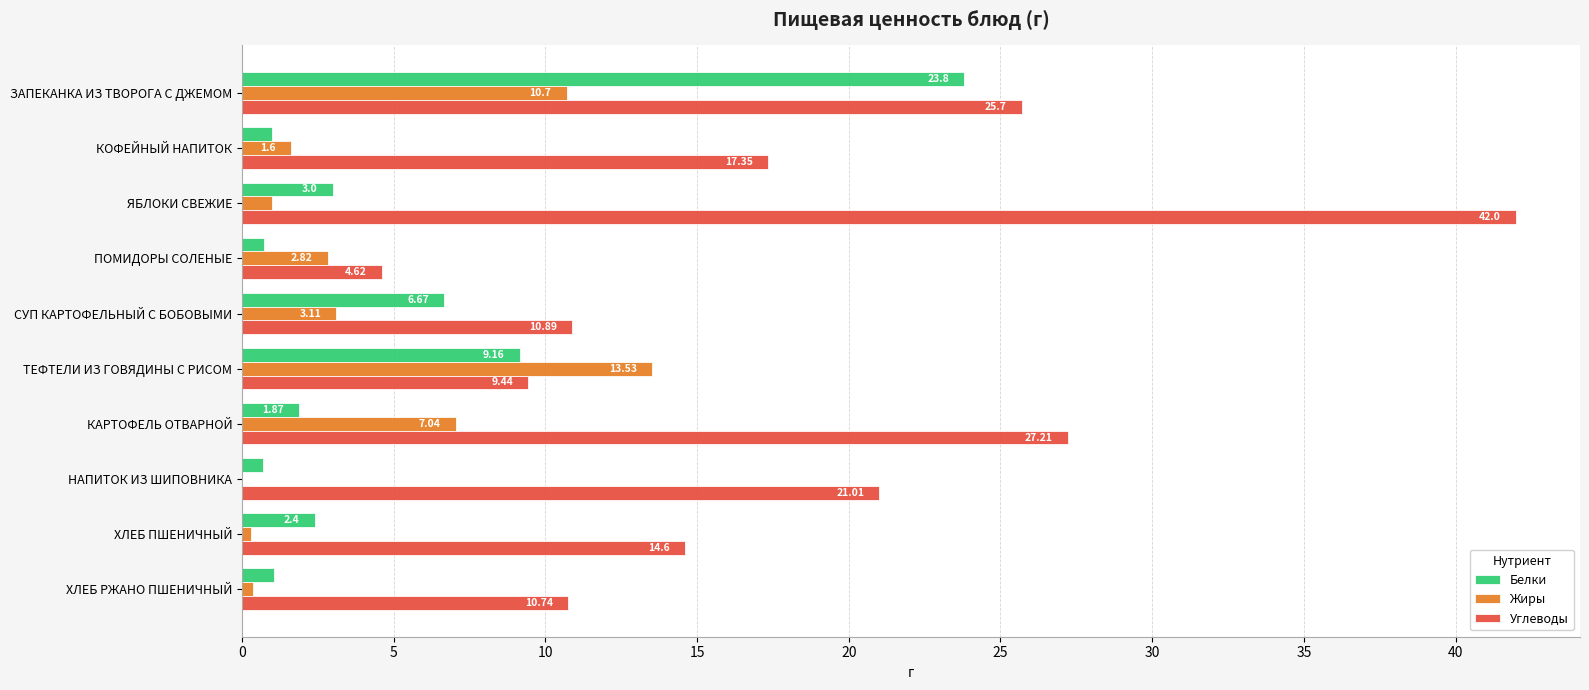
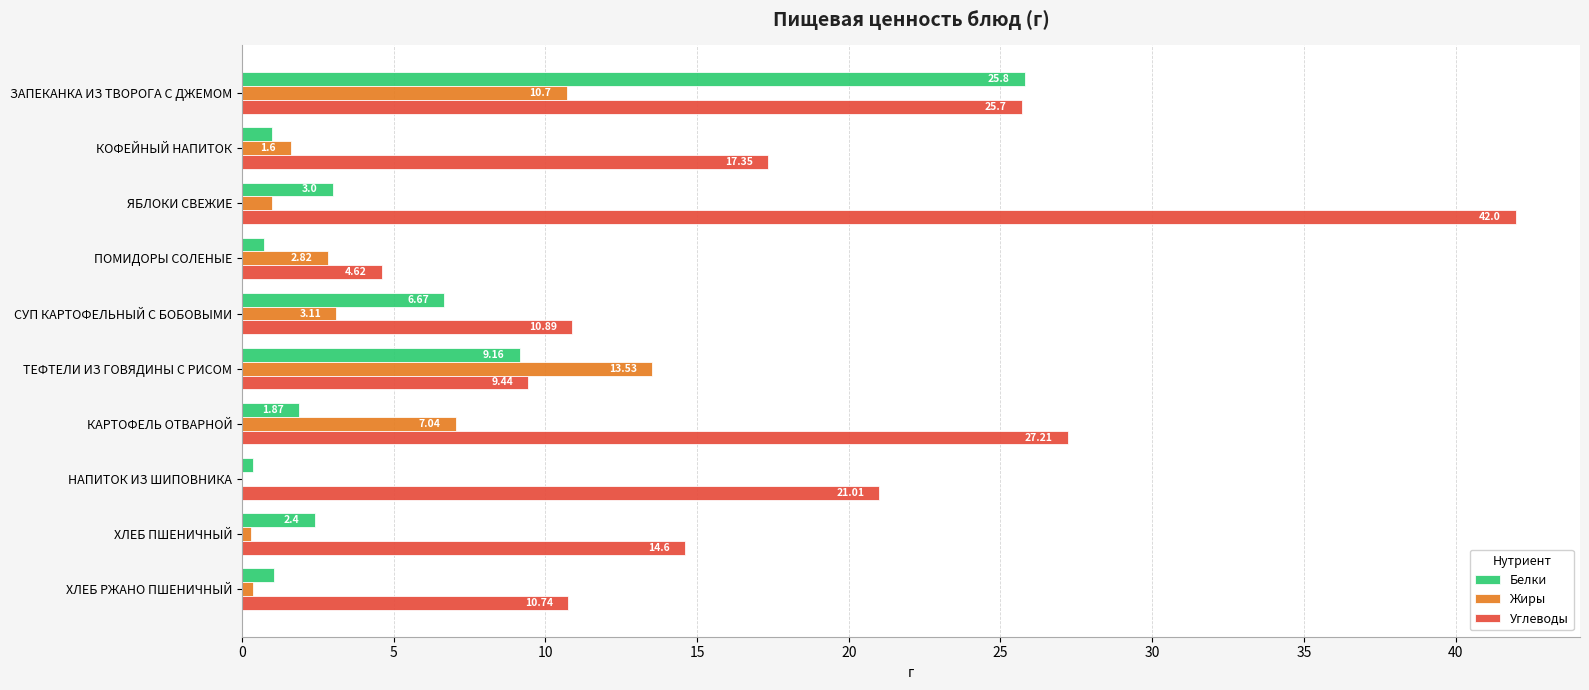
  {
    "Белки": {
-     "ЗАПЕКАНКА ИЗ ТВОРОГА С ДЖЕМОМ": 23.8,
+     "ЗАПЕКАНКА ИЗ ТВОРОГА С ДЖЕМОМ": 25.8,
      "ЯБЛОКИ СВЕЖИЕ": 3.0,
      "СУП КАРТОФЕЛЬНЫЙ С БОБОВЫМИ": 6.67,
      "ТЕФТЕЛИ ИЗ ГОВЯДИНЫ С РИСОМ": 9.16,
      "КАРТОФЕЛЬ ОТВАРНОЙ": 1.87,
-     "НАПИТОК ИЗ ШИПОВНИКА": 0.7,
+     "НАПИТОК ИЗ ШИПОВНИКА": 0.4,
      "ХЛЕБ ПШЕНИЧНЫЙ": 2.4
    }
  }
